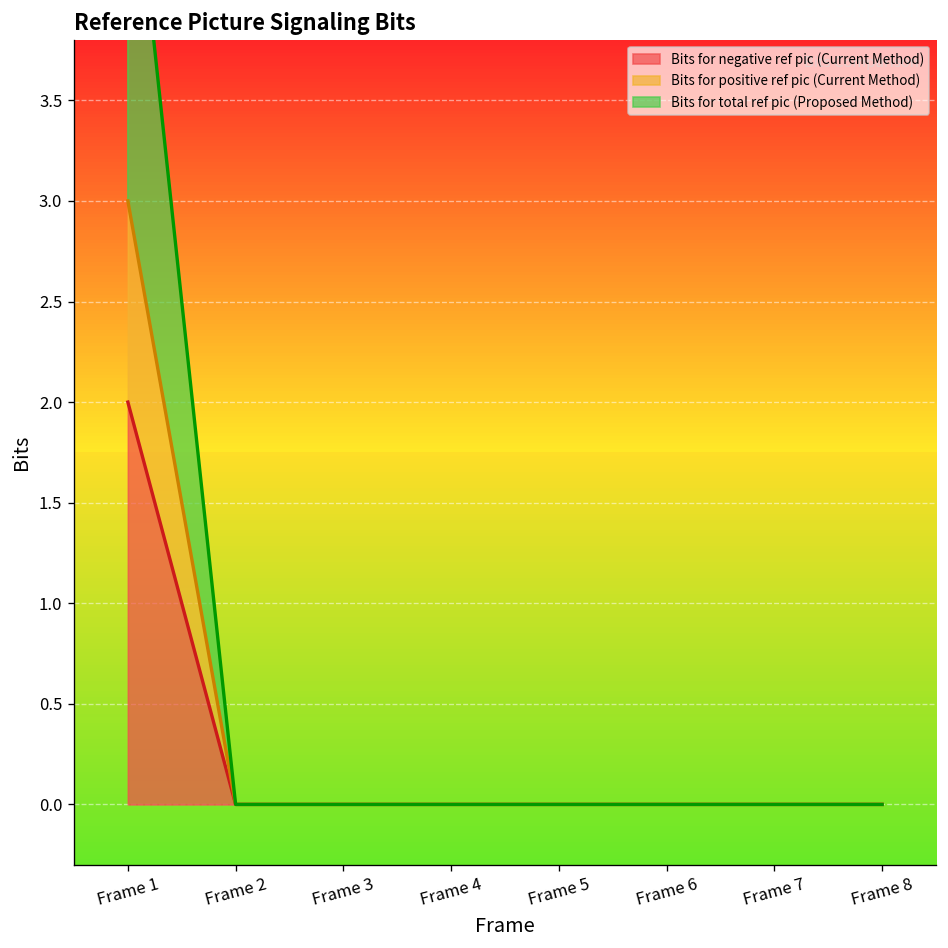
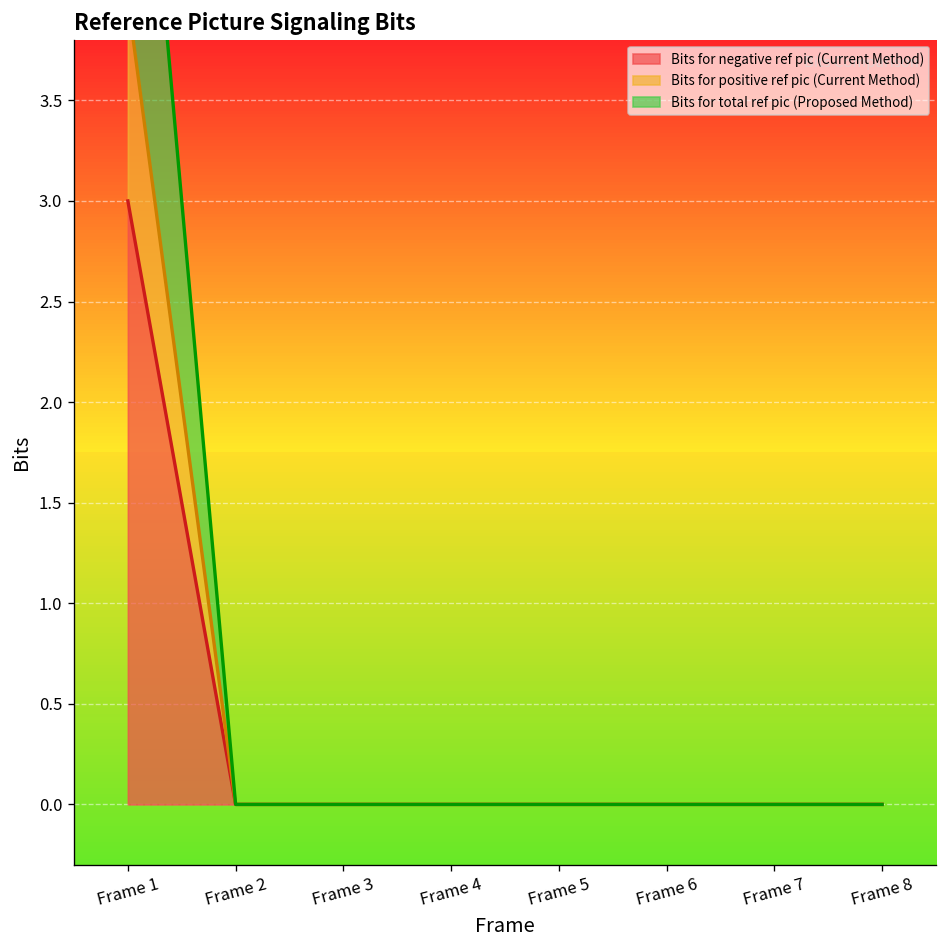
  {
    "Bits for negative ref pic (Current Method)": {
-     "Frame 1": 2
+     "Frame 1": 3
    }
  }
